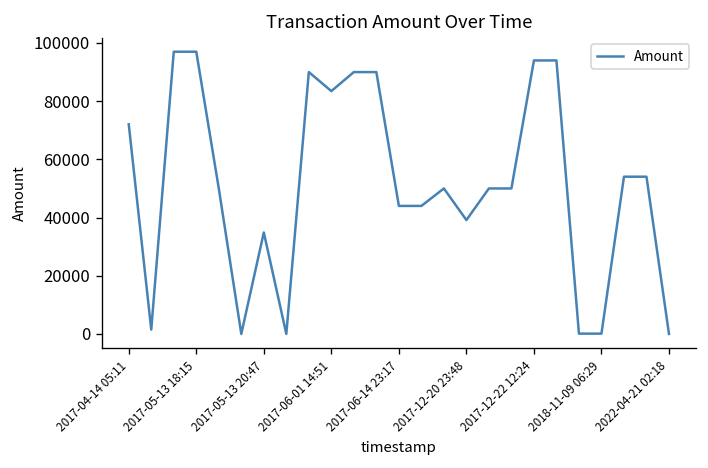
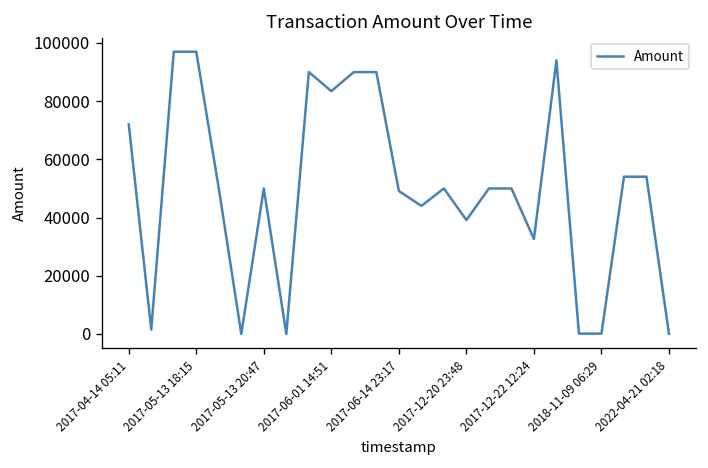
  {
    "2017-04-14 05:11": 72000,
    "2017-05-13 18:15": 97000,
-   "2017-05-13 20:47": 35000,
+   "2017-05-13 20:47": 50000,
    "2017-06-01 14:51": 83000,
-   "2017-06-14 23:17": 44000,
+   "2017-06-14 23:17": 49000,
    "2017-12-20 23:48": 39000,
-   "2017-12-22 12:24": 94000,
+   "2017-12-22 12:24": 33000,
    "2018-11-09 06:29": 0,
    "2022-04-21 02:18": 0
  }
